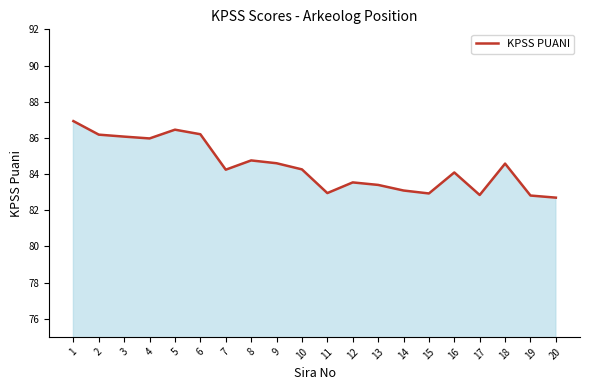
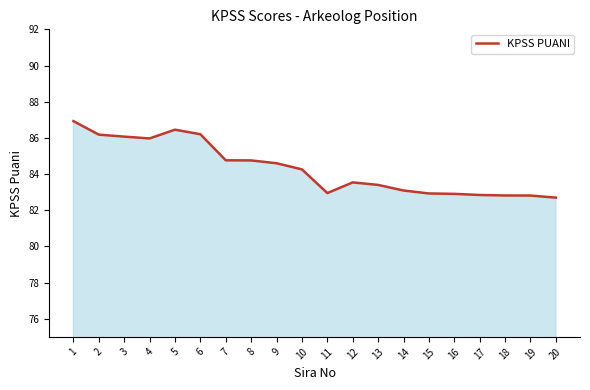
  {
    "1": 86.9,
    "2": 86.2,
    "3": 86.1,
    "4": 86.0,
    "5": 86.5,
    "6": 86.2,
-   "7": 84.2,
+   "7": 84.8,
    "8": 84.8,
    "9": 84.6,
    "10": 84.3,
    "11": 82.9,
    "12": 83.5,
    "13": 83.4,
    "14": 83.1,
    "15": 82.9,
-   "16": 84.1,
+   "16": 82.9,
    "17": 82.8,
-   "18": 84.6,
+   "18": 82.8,
    "19": 82.8,
    "20": 82.7
  }
